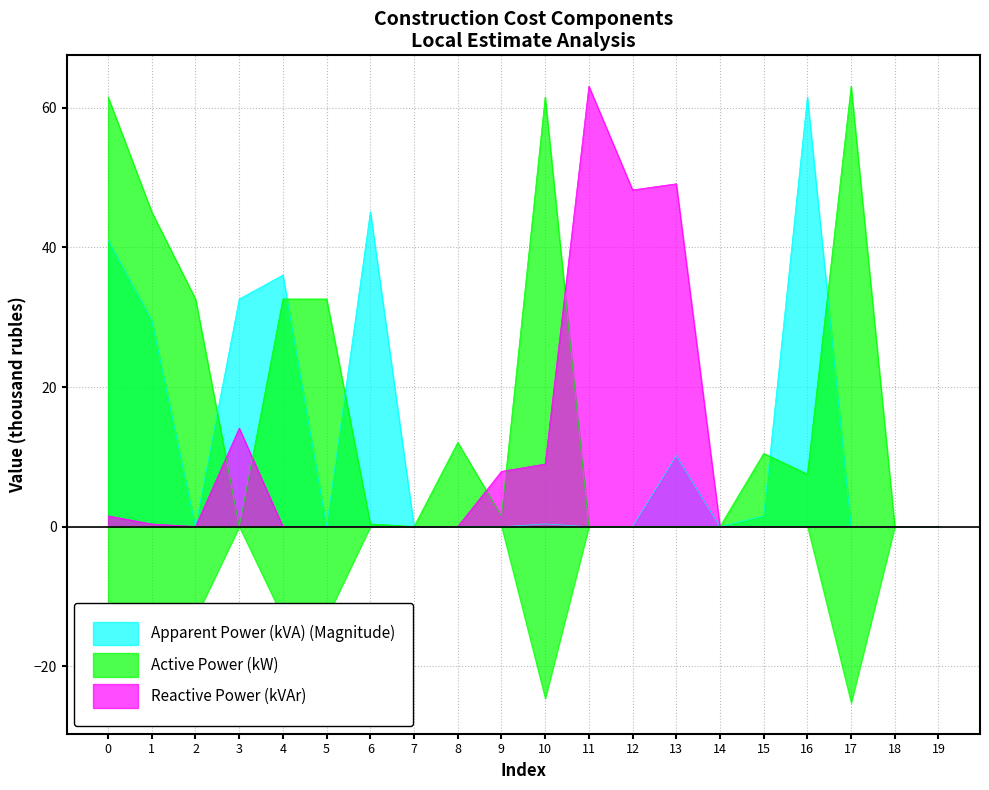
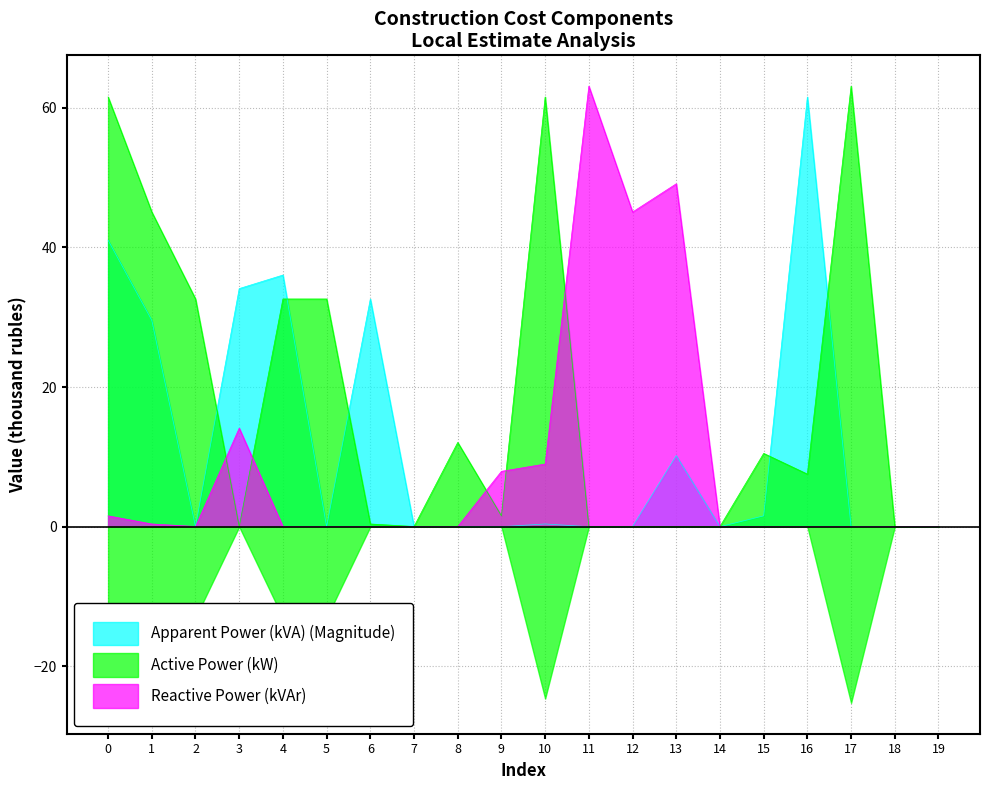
  {
    "Apparent Power (kVA) (Magnitude)": {
      "0": 41,
      "1": 30,
-     "3": 33,
+     "3": 34,
      "4": 36,
-     "6": 45,
+     "6": 33,
      "10": 0,
      "13": 10,
      "15": 2,
      "16": 62
    },
    "Reactive Power (kVAr)": {
      "0": 2,
      "1": 0,
      "3": 14,
      "9": 8,
      "10": 9,
      "11": 63,
-     "12": 48,
+     "12": 45,
      "13": 49
    }
  }
